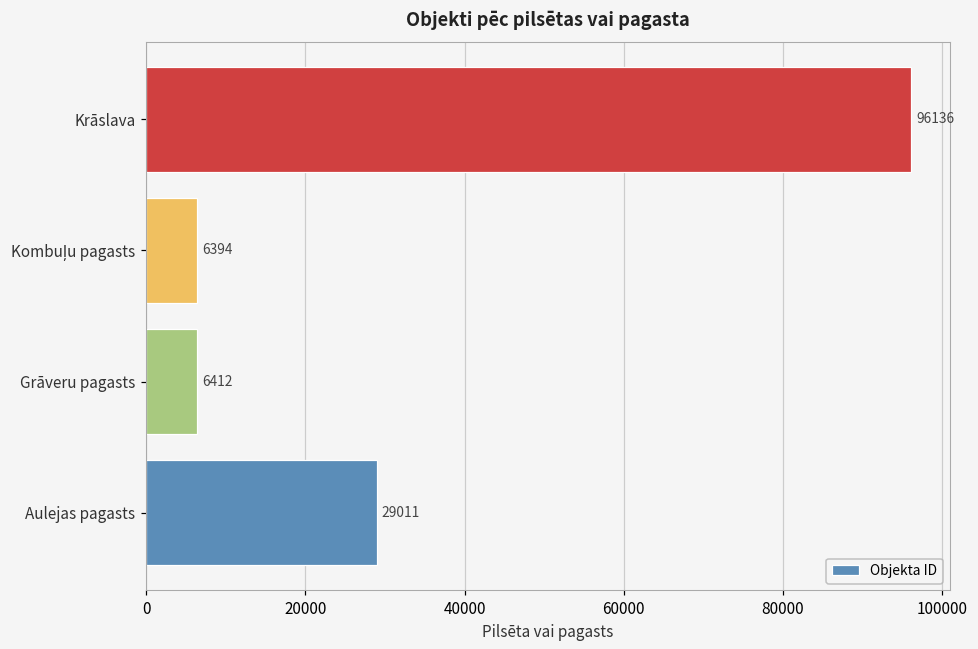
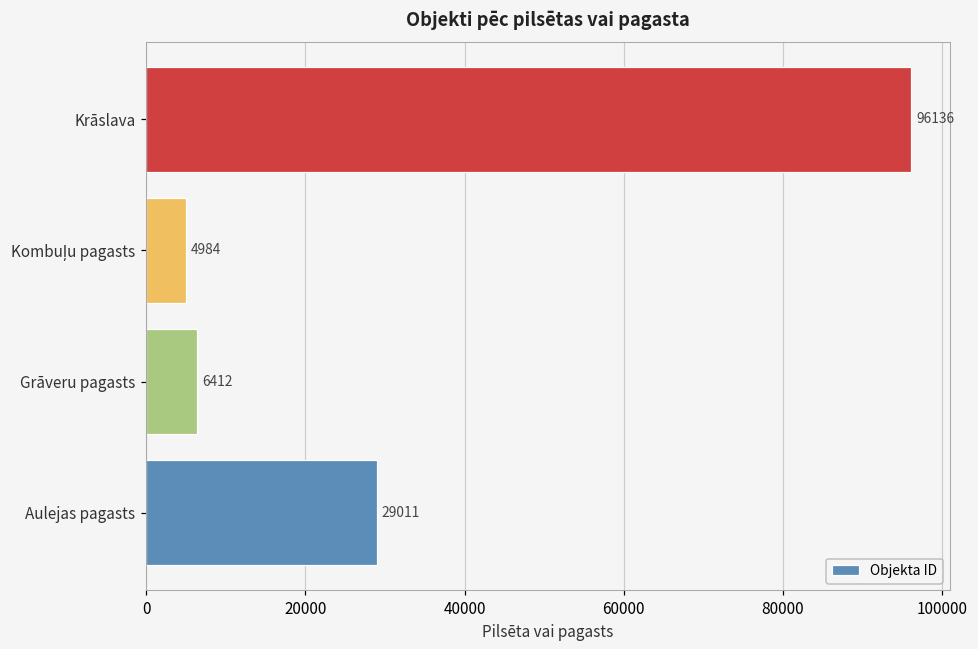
  {
    "Krāslava": 96136,
-   "Kombuļu pagasts": 6394,
+   "Kombuļu pagasts": 4984,
    "Grāveru pagasts": 6412,
    "Aulejas pagasts": 29011
  }
